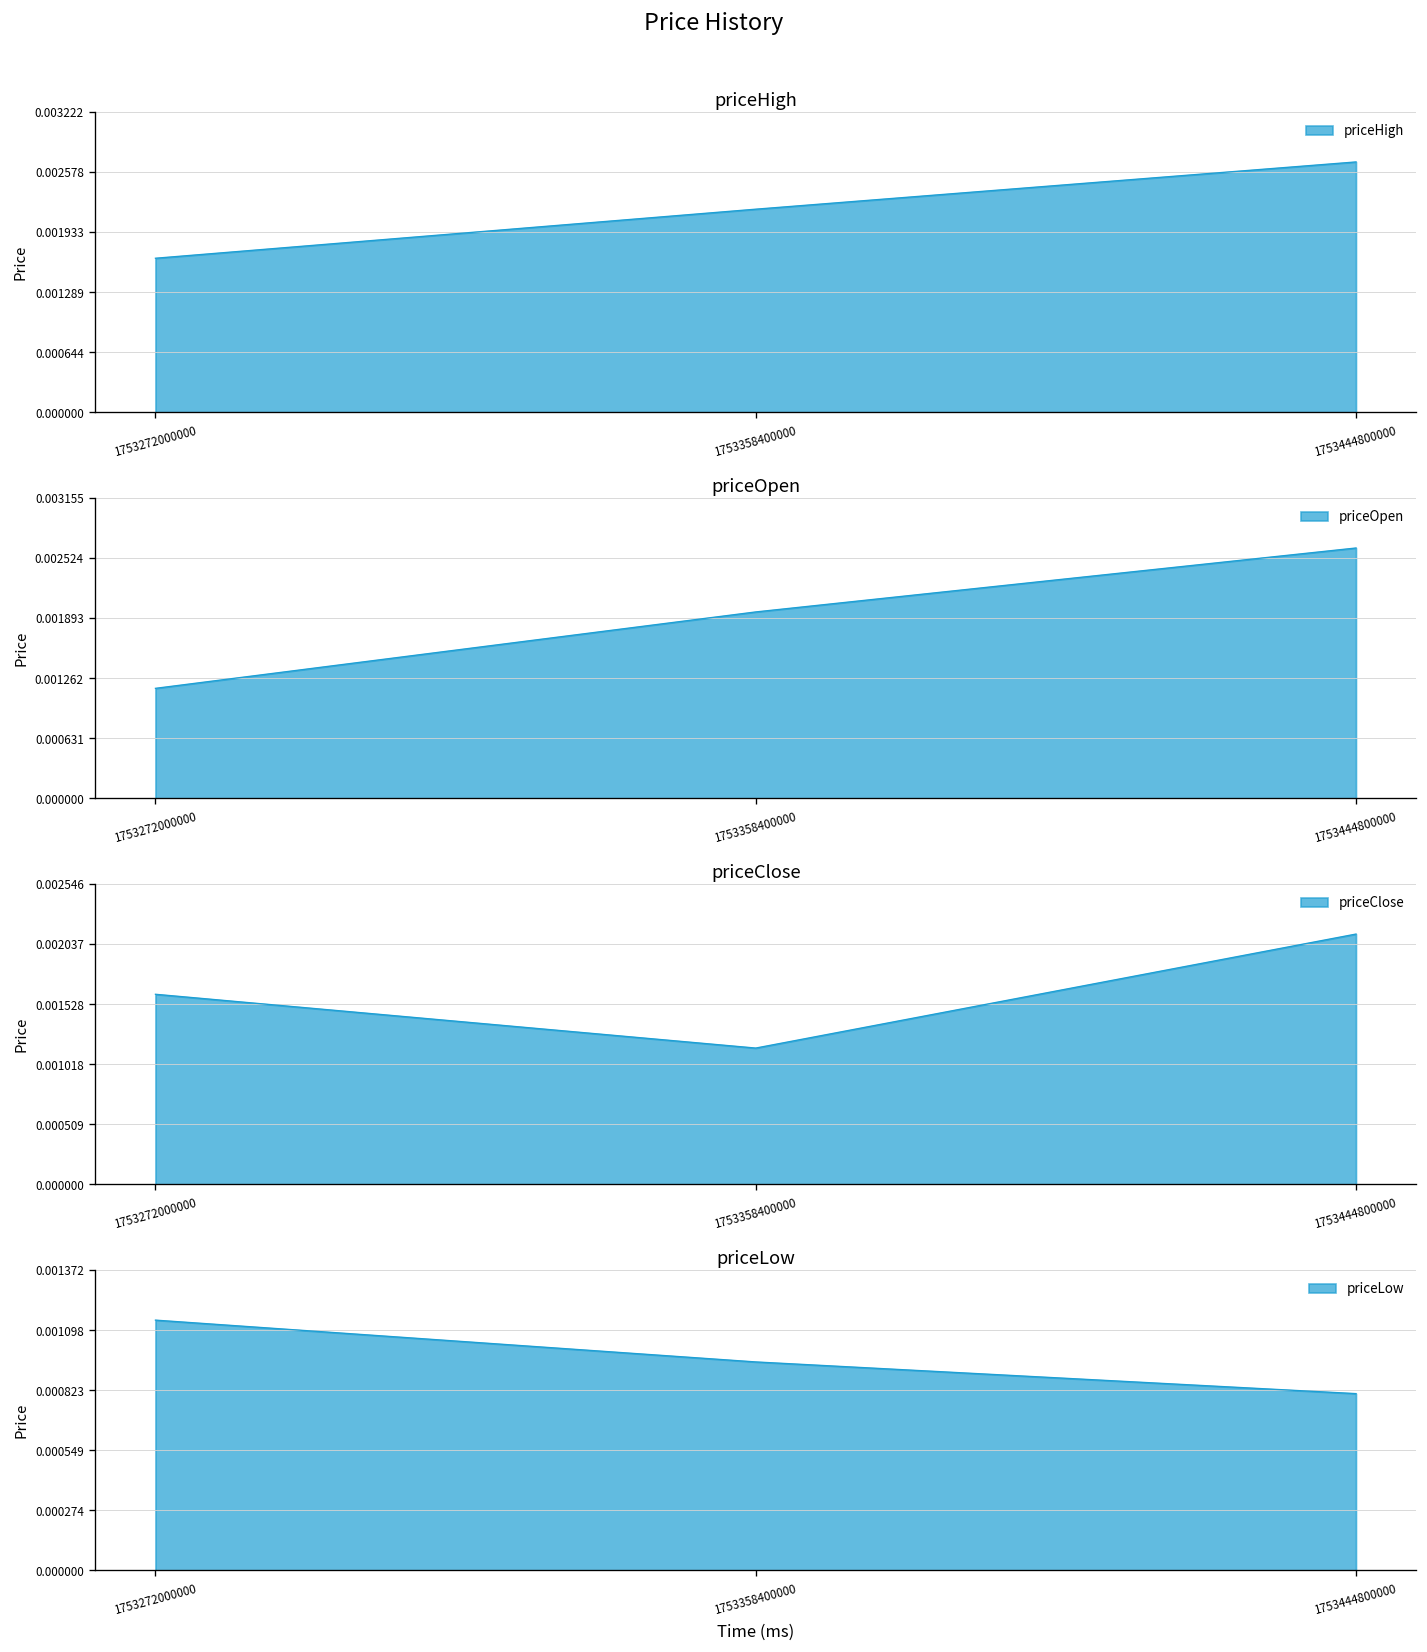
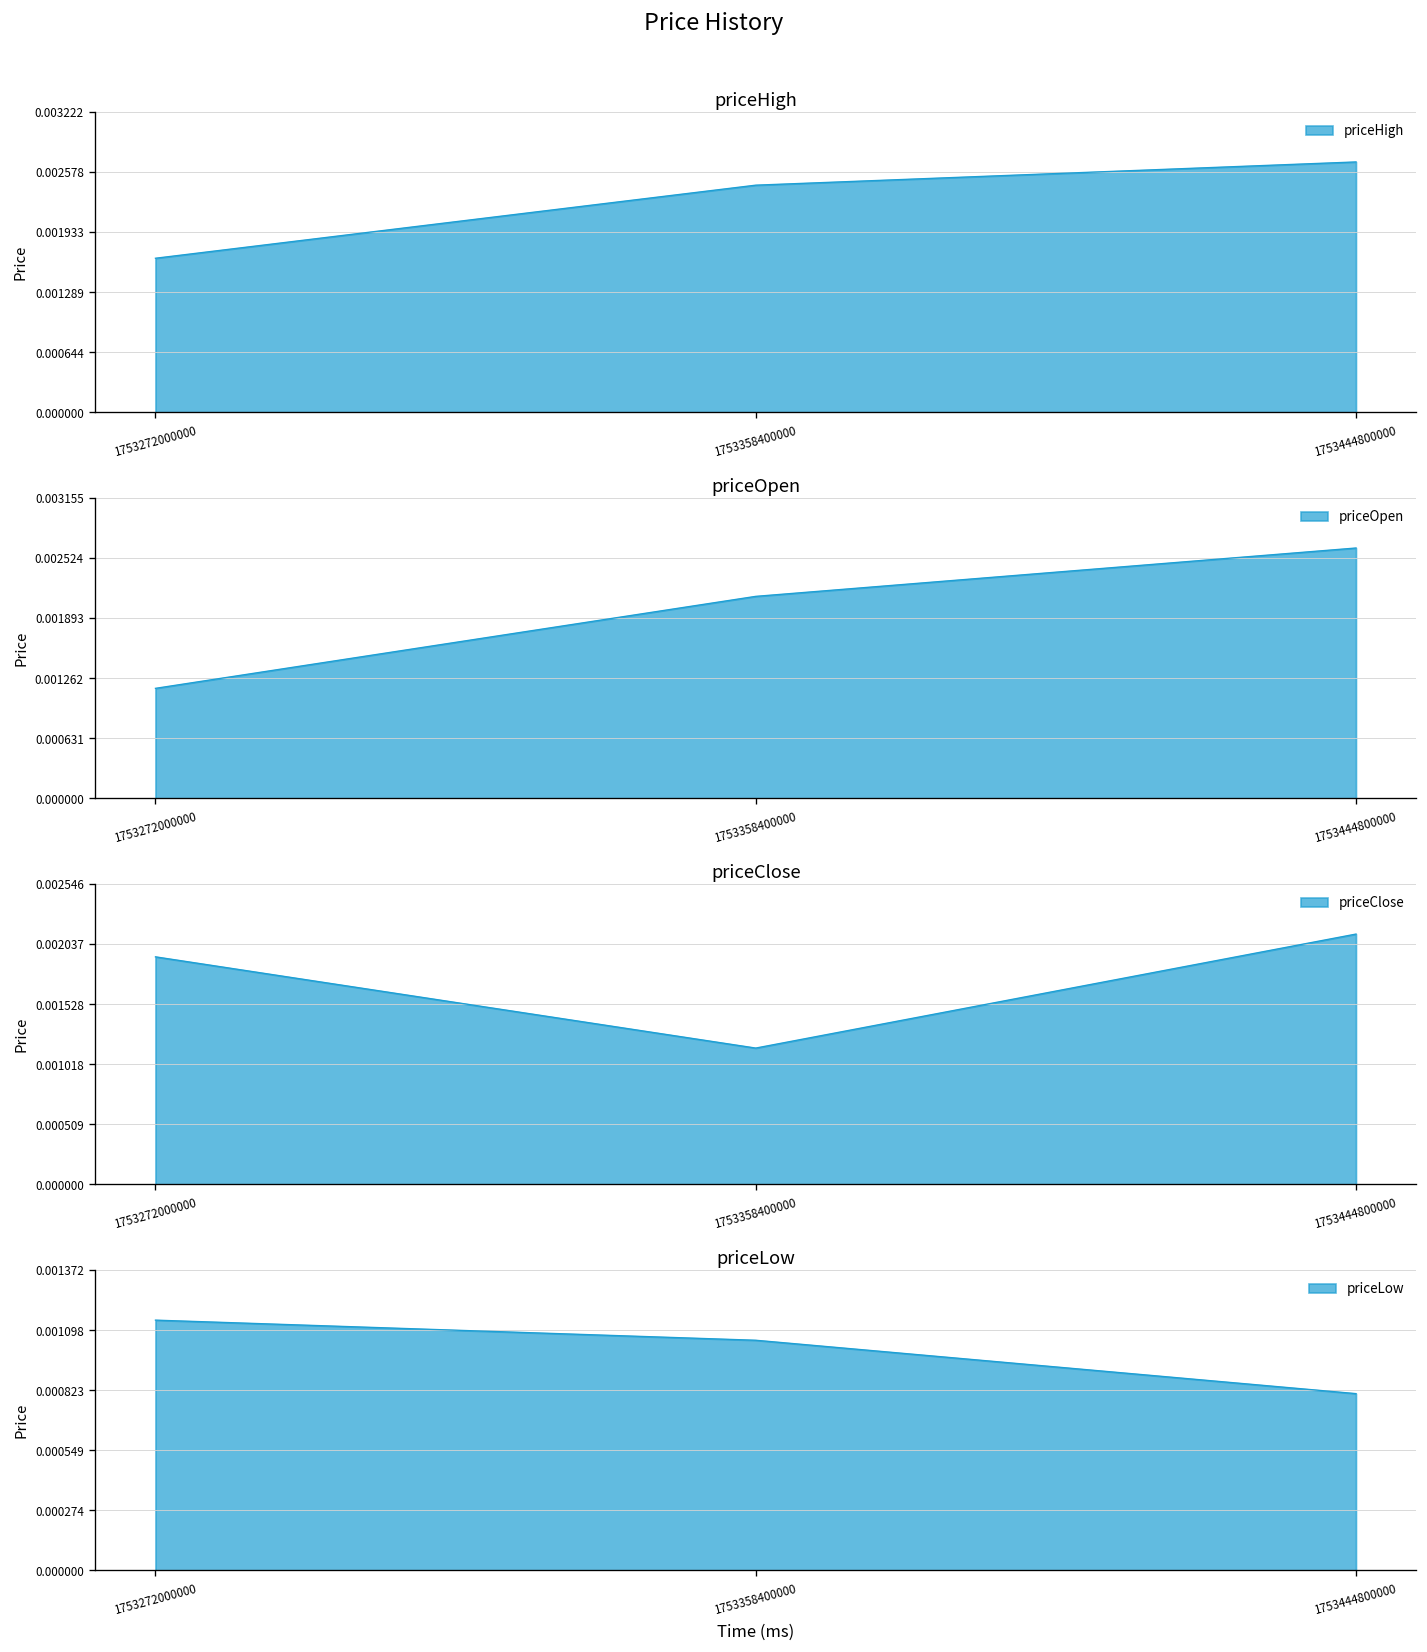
  {
    "priceHigh": {
      "1753272000000": 0.0017,
-     "1753358400000": 0.0022,
+     "1753358400000": 0.0024,
      "1753444800000": 0.0027
    },
    "priceOpen": {
      "1753272000000": 0.0012,
-     "1753358400000": 0.0020,
+     "1753358400000": 0.0021,
      "1753444800000": 0.0026
    },
    "priceClose": {
-     "1753272000000": 0.0016,
+     "1753272000000": 0.0019,
      "1753358400000": 0.0012,
      "1753444800000": 0.0021
    },
    "priceLow": {
      "1753272000000": 0.00114,
-     "1753358400000": 0.00095,
+     "1753358400000": 0.00105,
      "1753444800000": 0.00081
    }
  }
